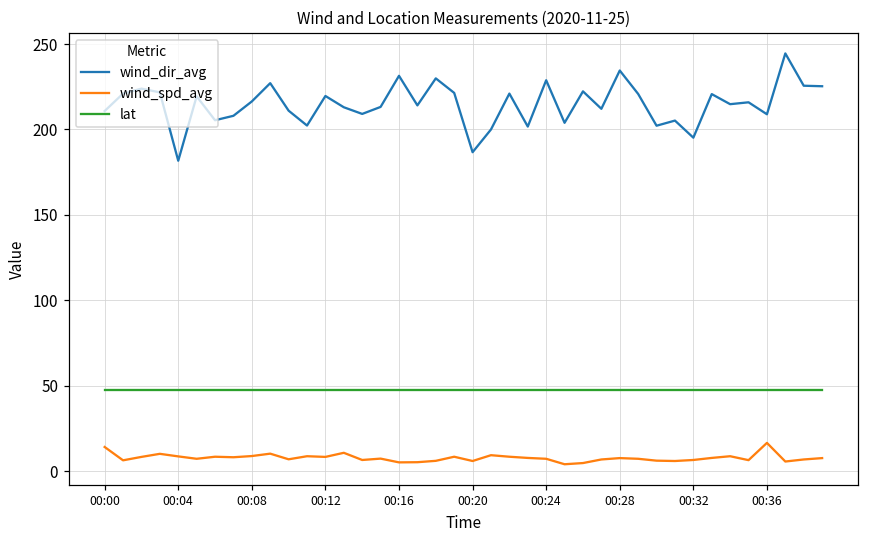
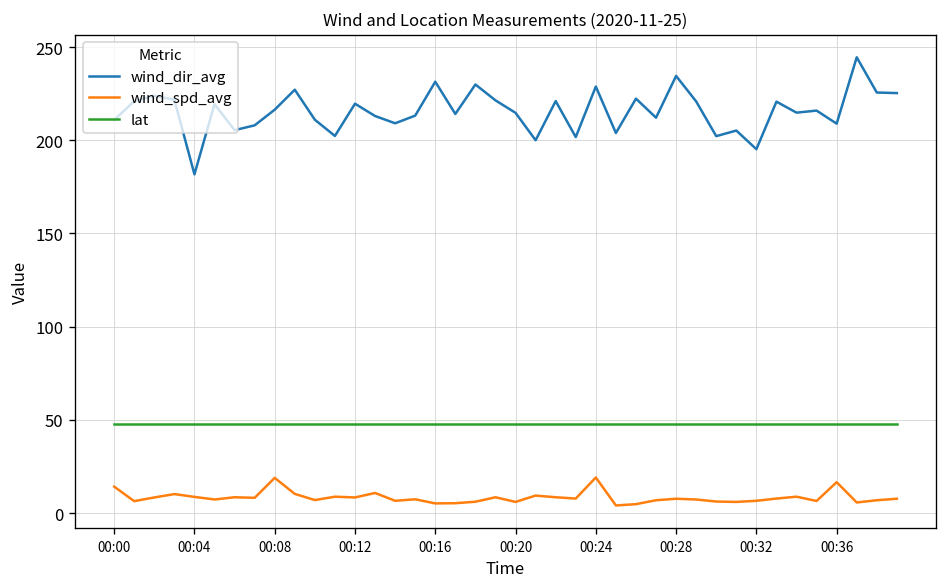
  {
    "wind_dir_avg": {
      "00:04": 182,
      "00:08": 216,
      "00:12": 220,
      "00:16": 231,
-     "00:20": 187,
+     "00:20": 215,
      "00:24": 229,
      "00:28": 235,
      "00:32": 195,
      "00:36": 209
    },
    "wind_spd_avg": {
      "00:00": 14,
      "00:04": 9,
-     "00:08": 9,
+     "00:08": 19,
      "00:12": 8,
      "00:16": 5,
      "00:20": 6,
-     "00:24": 7,
+     "00:24": 19,
      "00:28": 8,
      "00:32": 7,
      "00:36": 17
    },
    "lat": {
      "00:00": 48,
      "00:04": 48,
      "00:08": 48,
      "00:12": 48,
      "00:16": 48,
      "00:20": 48,
      "00:24": 48,
      "00:28": 48,
      "00:32": 48,
      "00:36": 48
    }
  }
